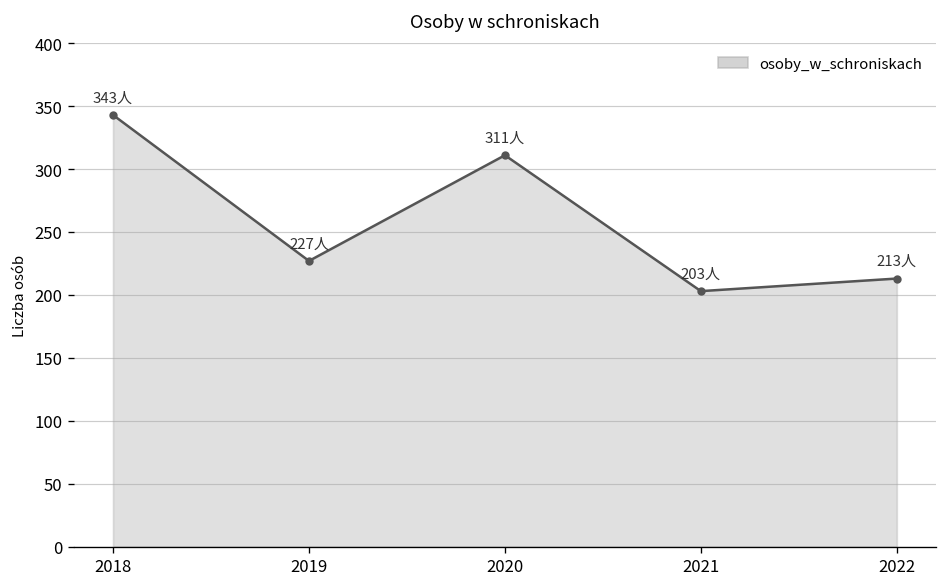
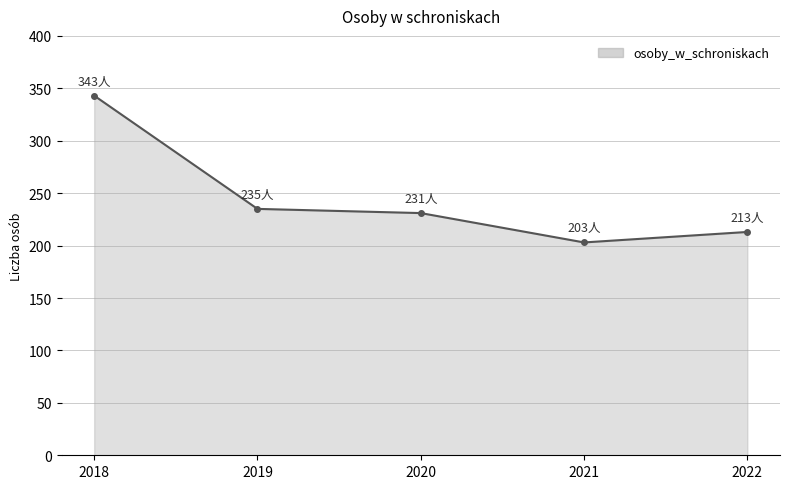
  {
    "2018": "343人",
-   "2019": "227人",
-   "2020": "311人",
+   "2019": "235人",
+   "2020": "231人",
    "2021": "203人",
    "2022": "213人"
  }
